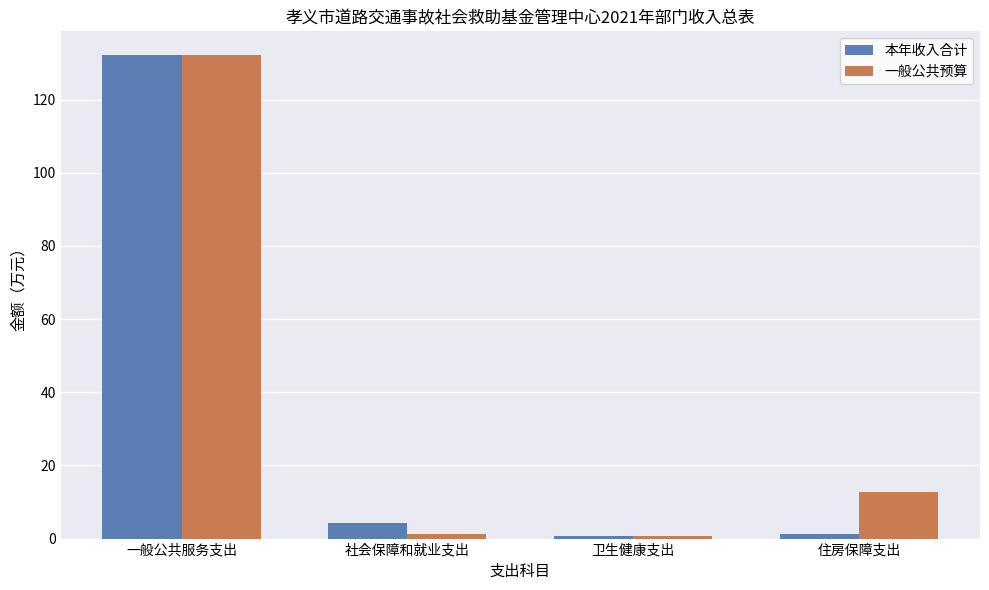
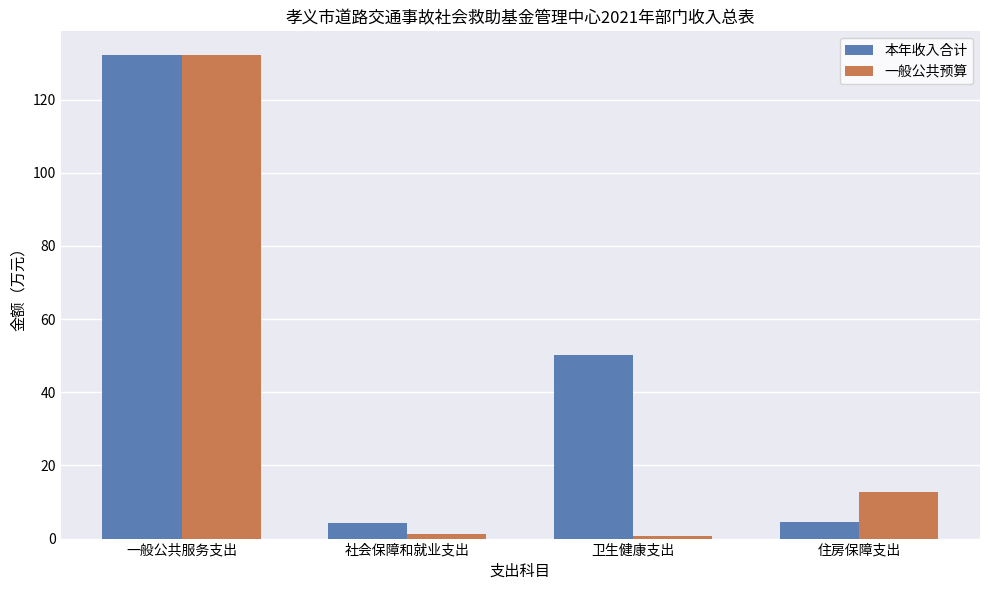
  {
    "本年收入合计": {
      "一般公共服务支出": 132,
      "社会保障和就业支出": 4,
-     "卫生健康支出": 1,
-     "住房保障支出": 1
+     "卫生健康支出": 50,
+     "住房保障支出": 4
    },
    "一般公共预算": {
      "一般公共服务支出": 132,
      "社会保障和就业支出": 1,
      "住房保障支出": 13
    }
  }
